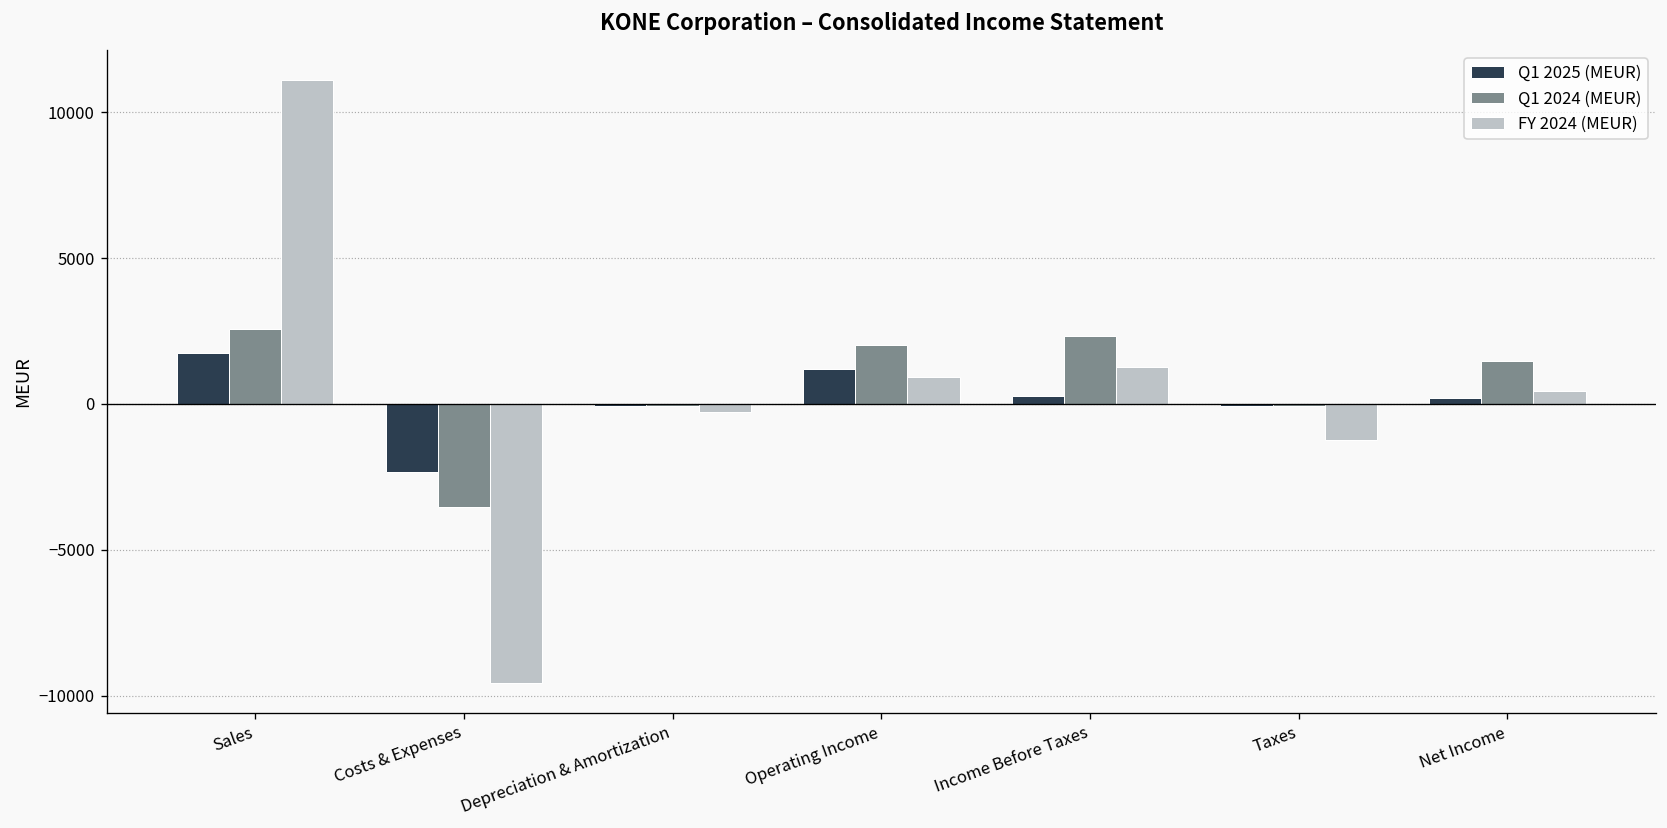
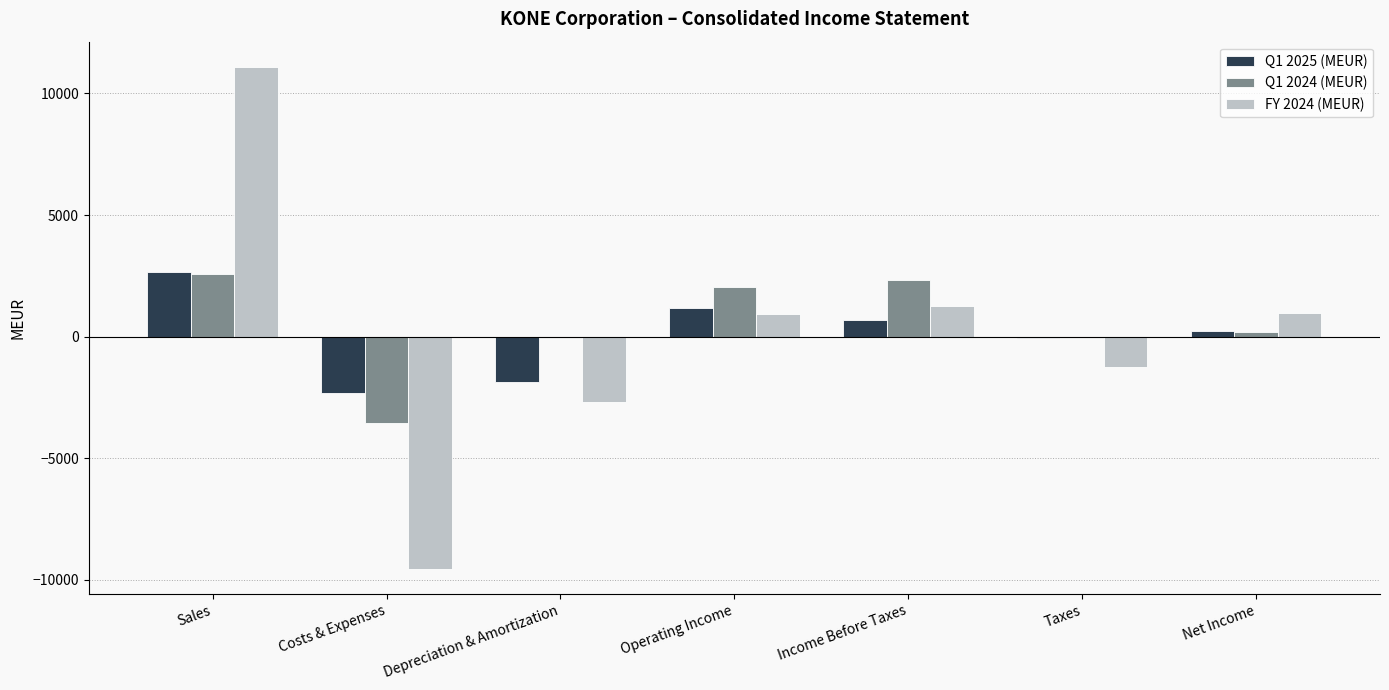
  {
    "Q1 2025 (MEUR)": {
-     "Sales": 1800,
+     "Sales": 2700,
      "Costs & Expenses": -2300,
-     "Depreciation & Amortization": -100,
+     "Depreciation & Amortization": -1900,
      "Operating Income": 1200,
-     "Income Before Taxes": 300,
+     "Income Before Taxes": 700,
      "Net Income": 200
    },
    "Q1 2024 (MEUR)": {
      "Sales": 2600,
      "Costs & Expenses": -3500,
      "Operating Income": 2000,
      "Income Before Taxes": 2300,
-     "Net Income": 1500
+     "Net Income": 200
    },
    "FY 2024 (MEUR)": {
      "Sales": 11100,
      "Costs & Expenses": -9600,
-     "Depreciation & Amortization": -300,
+     "Depreciation & Amortization": -2700,
      "Operating Income": 900,
      "Income Before Taxes": 1300,
      "Taxes": -1200,
-     "Net Income": 400
+     "Net Income": 1000
    }
  }
